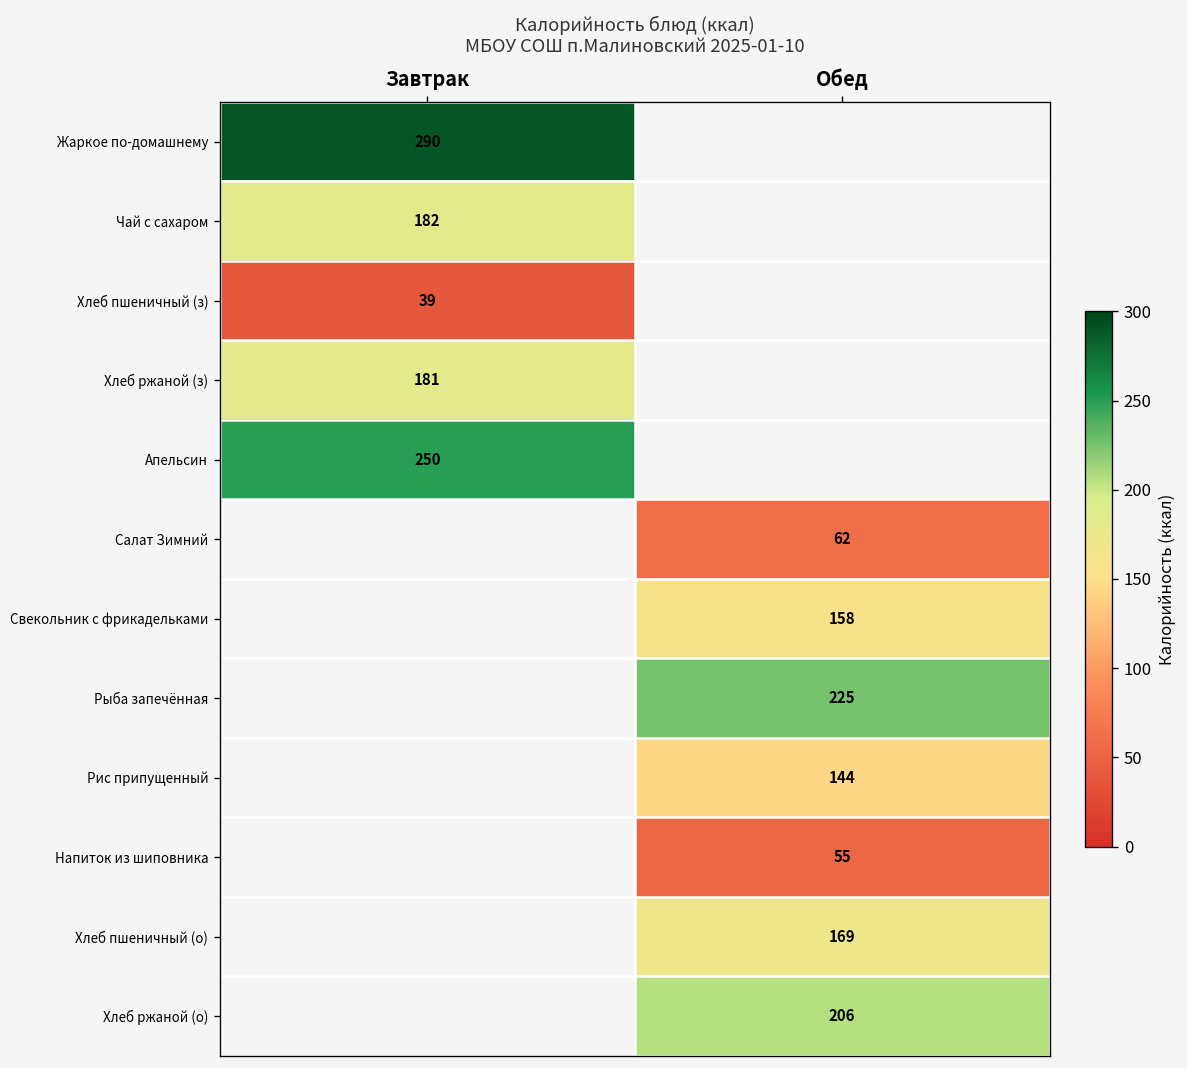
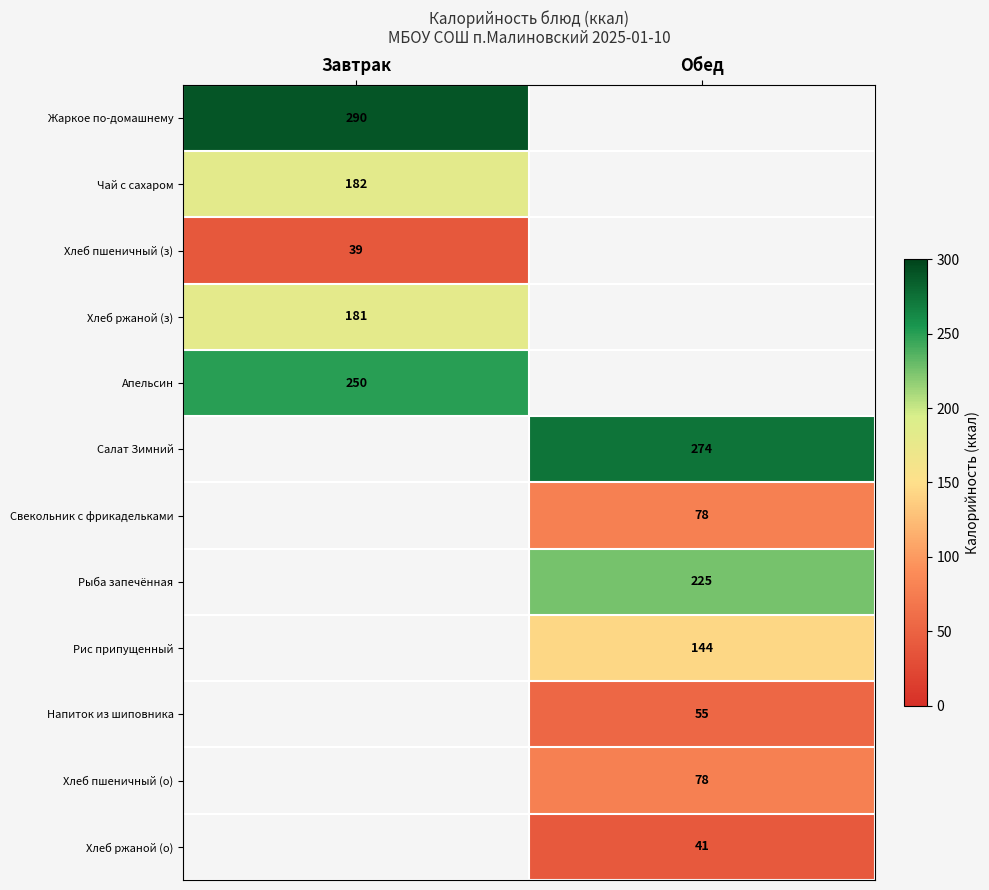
  {
    "Жаркое по-домашнему": {
      "Завтрак": 290
    },
    "Чай с сахаром": {
      "Завтрак": 182
    },
    "Хлеб пшеничный (з)": {
      "Завтрак": 39
    },
    "Хлеб ржаной (з)": {
      "Завтрак": 181
    },
    "Апельсин": {
      "Завтрак": 250
    },
    "Салат Зимний": {
-     "Обед": 62
+     "Обед": 274
    },
    "Свекольник с фрикадельками": {
-     "Обед": 158
+     "Обед": 78
    },
    "Рыба запечённая": {
      "Обед": 225
    },
    "Рис припущенный": {
      "Обед": 144
    },
    "Напиток из шиповника": {
      "Обед": 55
    },
    "Хлеб пшеничный (о)": {
-     "Обед": 169
+     "Обед": 78
    },
    "Хлеб ржаной (о)": {
-     "Обед": 206
+     "Обед": 41
    }
  }
